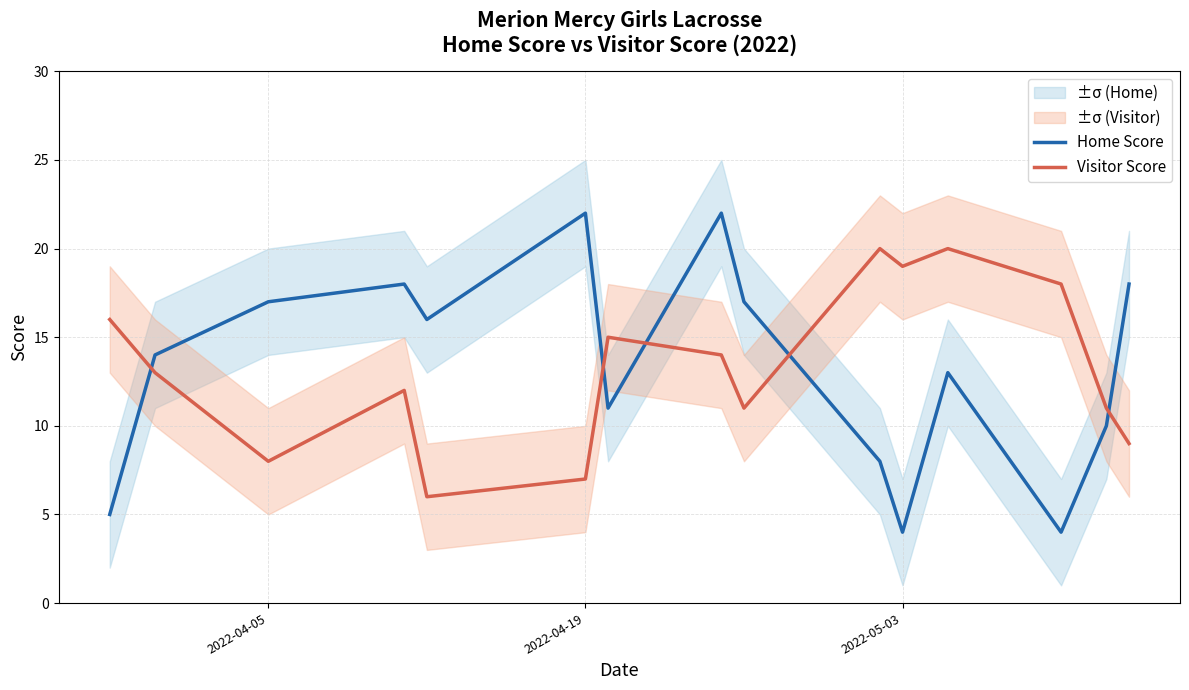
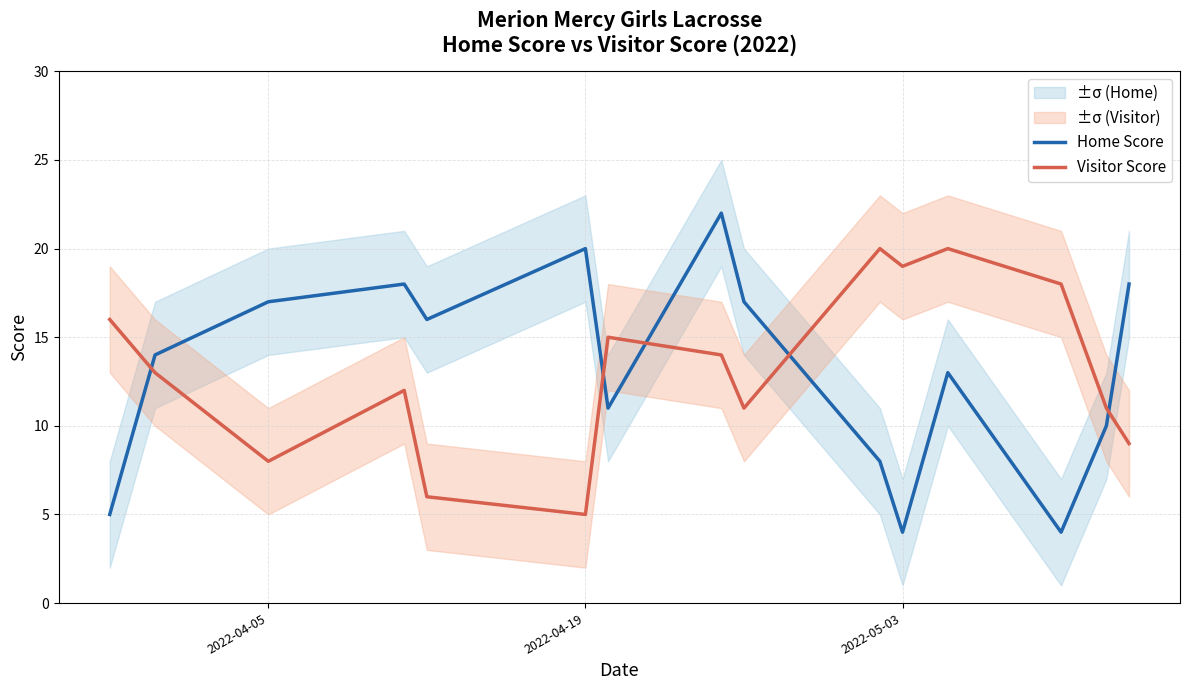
  {
    "Home Score": {
      "2022-04-05": 17,
-     "2022-04-19": 22,
+     "2022-04-19": 20,
      "2022-05-03": 4
    },
    "Visitor Score": {
      "2022-04-05": 8,
-     "2022-04-19": 7,
+     "2022-04-19": 5,
      "2022-05-03": 19
    }
  }
